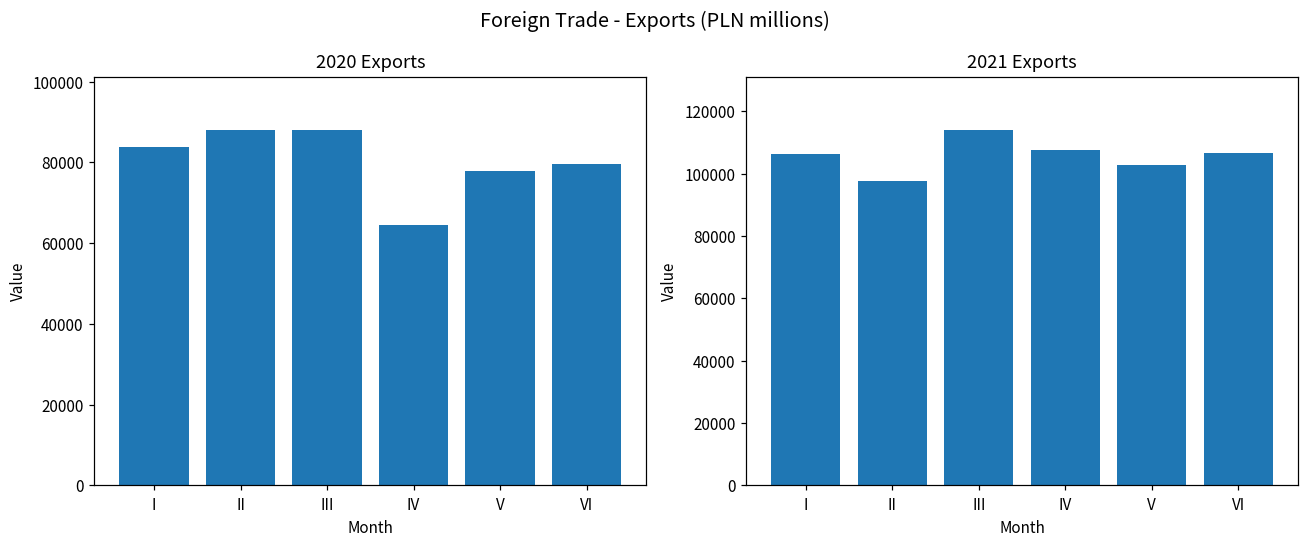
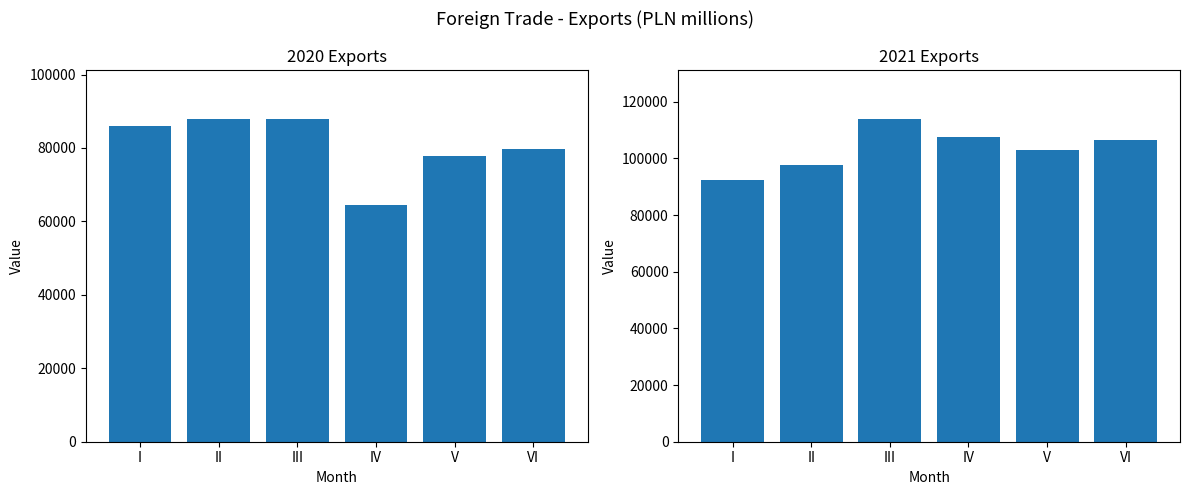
  {
    "2020 Exports": {
-     "I": 84000,
+     "I": 86000,
      "II": 88000,
      "III": 88000,
      "IV": 65000,
      "V": 78000,
      "VI": 80000
    },
    "2021 Exports": {
-     "I": 106000,
+     "I": 92000,
      "II": 98000,
      "III": 114000,
      "IV": 108000,
      "V": 103000,
      "VI": 107000
    }
  }
